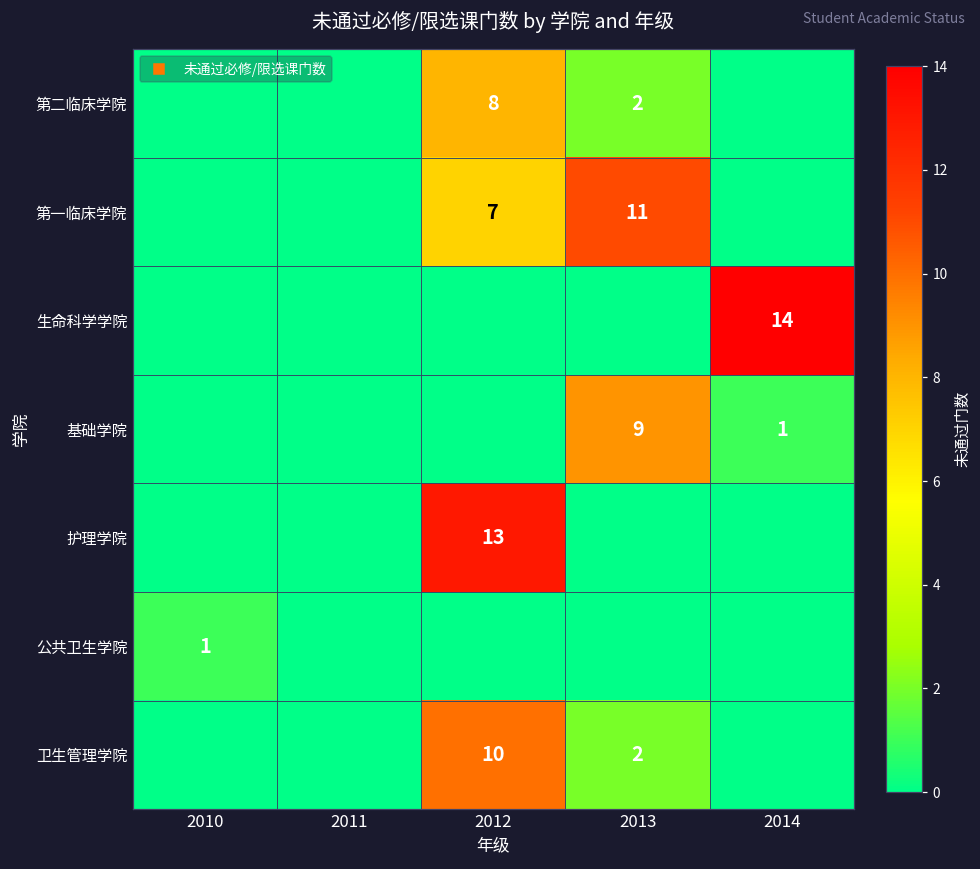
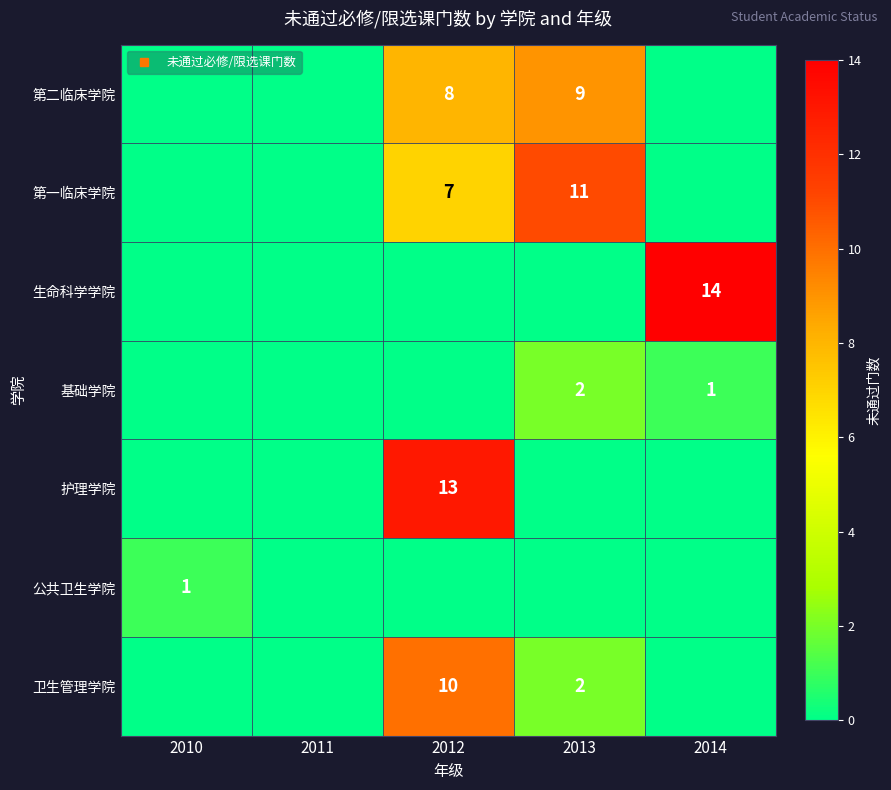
  {
    "第二临床学院": {
      "2012": 8,
-     "2013": 2
+     "2013": 9
    },
    "第一临床学院": {
      "2012": 7,
      "2013": 11
    },
    "生命科学学院": {
      "2014": 14
    },
    "基础学院": {
-     "2013": 9,
+     "2013": 2,
      "2014": 1
    },
    "护理学院": {
      "2012": 13
    },
    "公共卫生学院": {
      "2010": 1
    },
    "卫生管理学院": {
      "2012": 10,
      "2013": 2
    }
  }
